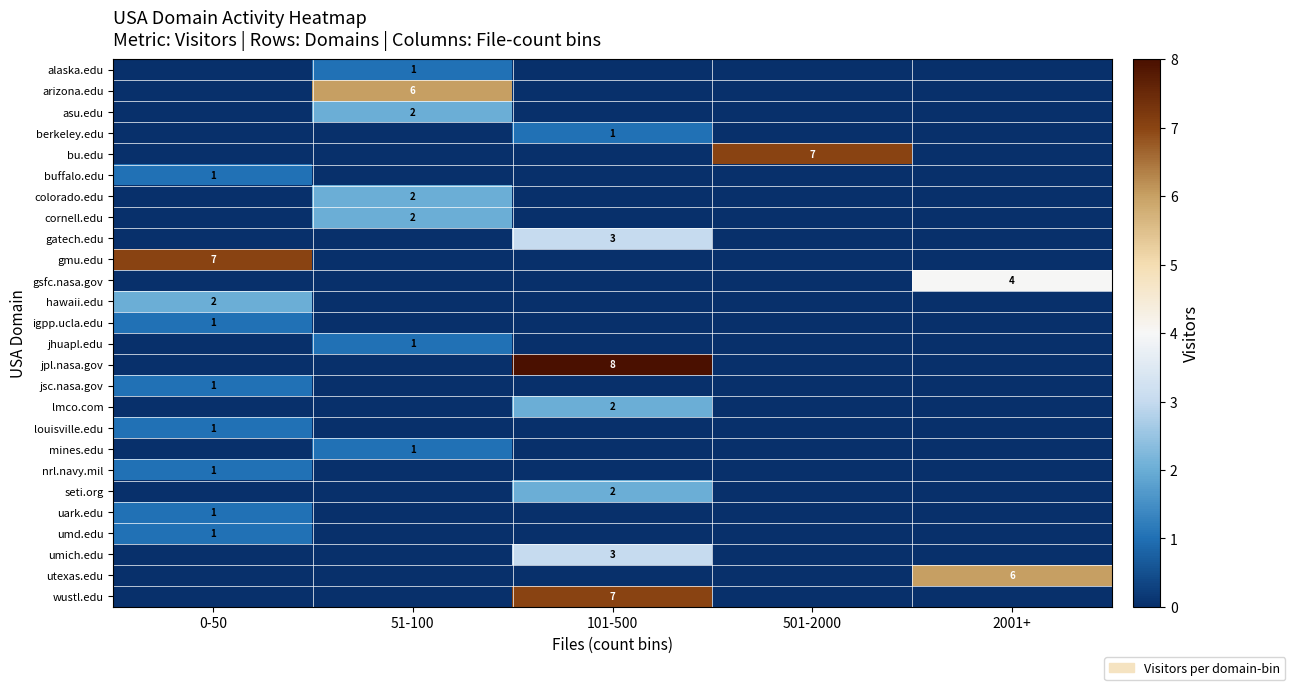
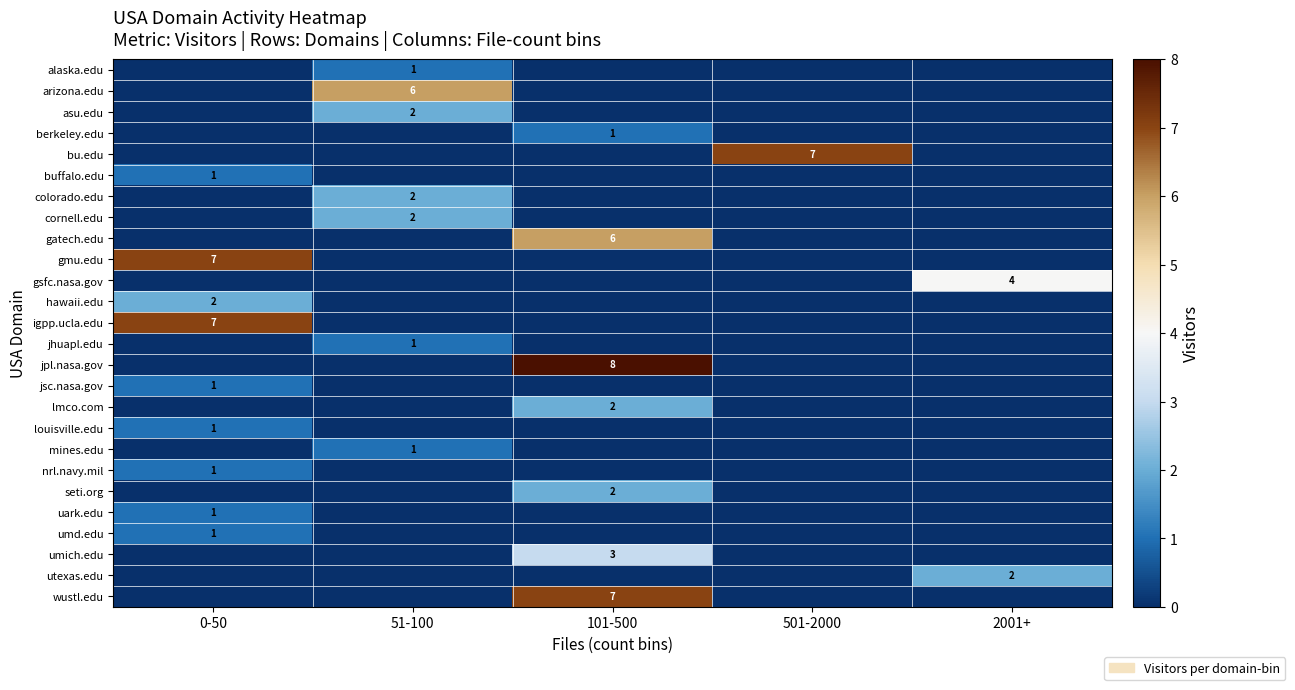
  {
    "alaska.edu": {
      "51-100": 1
    },
    "arizona.edu": {
      "51-100": 6
    },
    "asu.edu": {
      "51-100": 2
    },
    "berkeley.edu": {
      "101-500": 1
    },
    "bu.edu": {
      "501-2000": 7
    },
    "buffalo.edu": {
      "0-50": 1
    },
    "colorado.edu": {
      "51-100": 2
    },
    "cornell.edu": {
      "51-100": 2
    },
    "gatech.edu": {
-     "101-500": 3
+     "101-500": 6
    },
    "gmu.edu": {
      "0-50": 7
    },
    "gsfc.nasa.gov": {
      "2001+": 4
    },
    "hawaii.edu": {
      "0-50": 2
    },
    "igpp.ucla.edu": {
-     "0-50": 1
+     "0-50": 7
    },
    "jhuapl.edu": {
      "51-100": 1
    },
    "jpl.nasa.gov": {
      "101-500": 8
    },
    "jsc.nasa.gov": {
      "0-50": 1
    },
    "lmco.com": {
      "101-500": 2
    },
    "louisville.edu": {
      "0-50": 1
    },
    "mines.edu": {
      "51-100": 1
    },
    "nrl.navy.mil": {
      "0-50": 1
    },
    "seti.org": {
      "101-500": 2
    },
    "uark.edu": {
      "0-50": 1
    },
    "umd.edu": {
      "0-50": 1
    },
    "umich.edu": {
      "101-500": 3
    },
    "utexas.edu": {
-     "2001+": 6
+     "2001+": 2
    },
    "wustl.edu": {
      "101-500": 7
    }
  }
